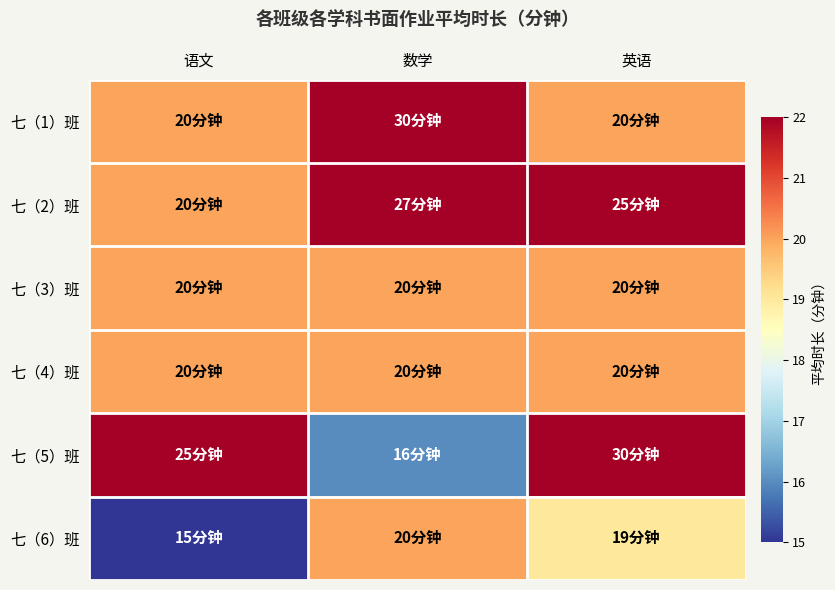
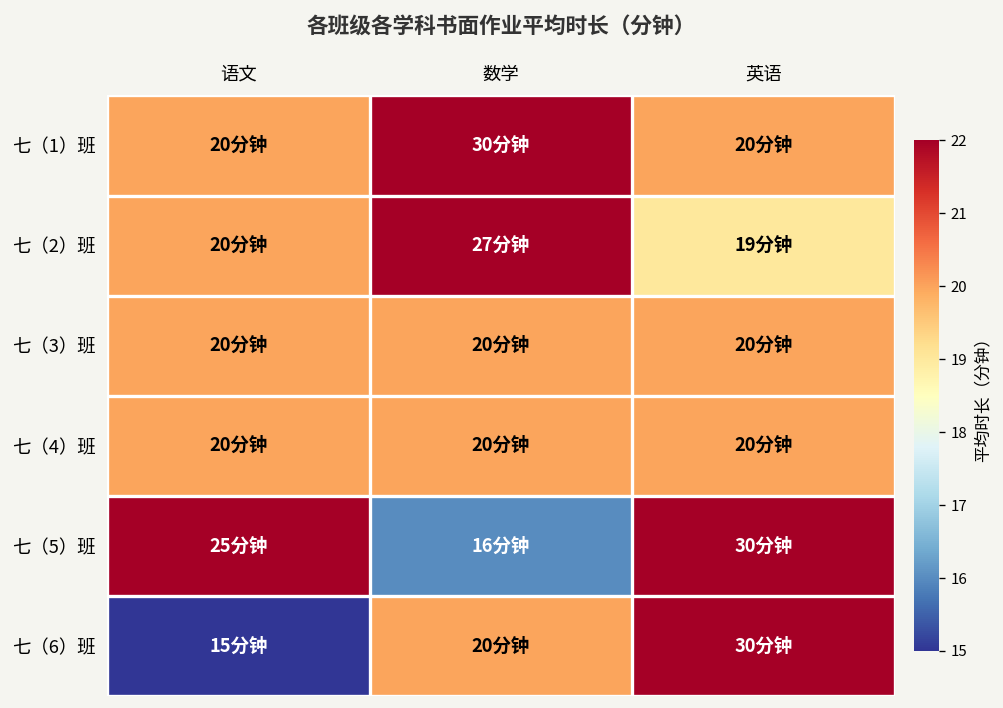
  {
    "七（1）班": {
      "语文": 20,
      "数学": 30,
      "英语": 20
    },
    "七（2）班": {
      "语文": 20,
      "数学": 27,
-     "英语": 25
+     "英语": 19
    },
    "七（3）班": {
      "语文": 20,
      "数学": 20,
      "英语": 20
    },
    "七（4）班": {
      "语文": 20,
      "数学": 20,
      "英语": 20
    },
    "七（5）班": {
      "语文": 25,
      "数学": 16,
      "英语": 30
    },
    "七（6）班": {
      "语文": 15,
      "数学": 20,
-     "英语": 19
+     "英语": 30
    }
  }
